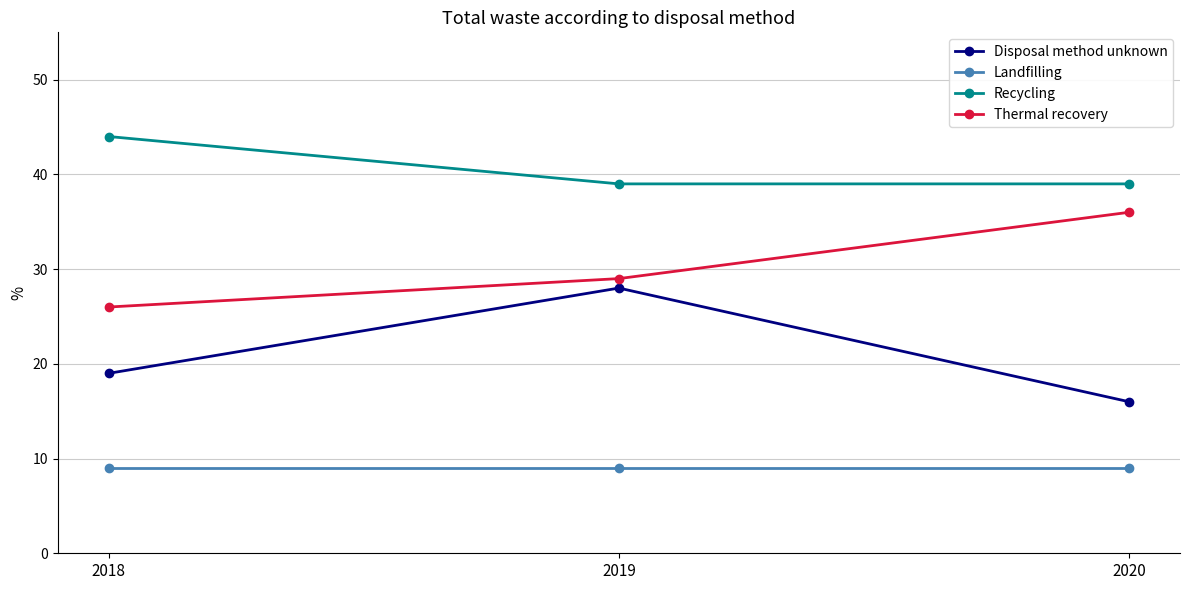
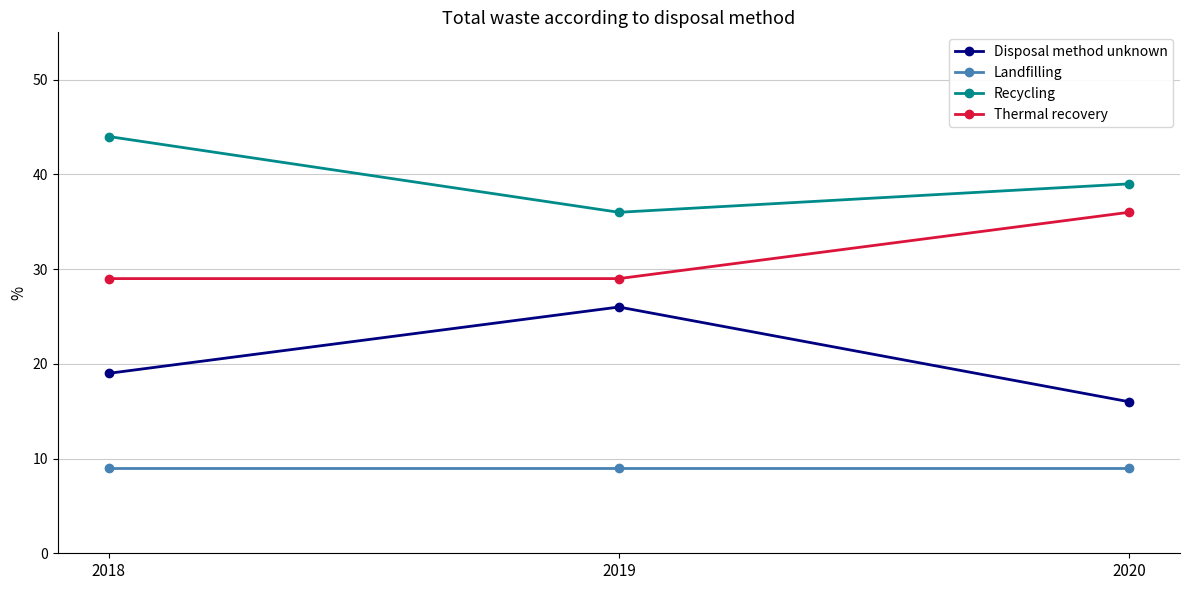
  {
    "Disposal method unknown": {
      "2018": 19,
-     "2019": 28,
+     "2019": 26,
      "2020": 16
    },
    "Landfilling": {
      "2018": 9,
      "2019": 9,
      "2020": 9
    },
    "Recycling": {
      "2018": 44,
-     "2019": 39,
+     "2019": 36,
      "2020": 39
    },
    "Thermal recovery": {
-     "2018": 26,
+     "2018": 29,
      "2019": 29,
      "2020": 36
    }
  }
